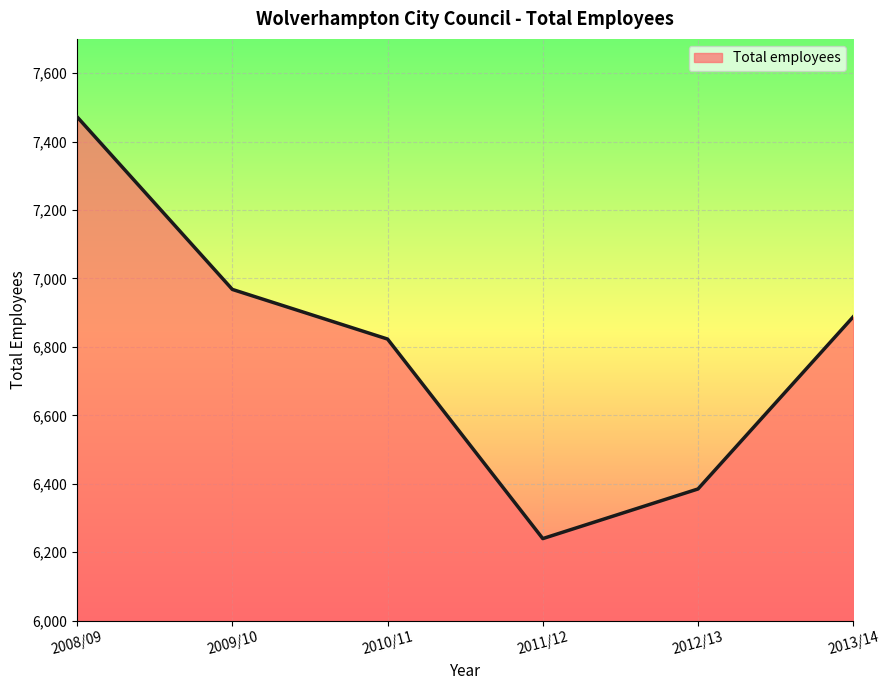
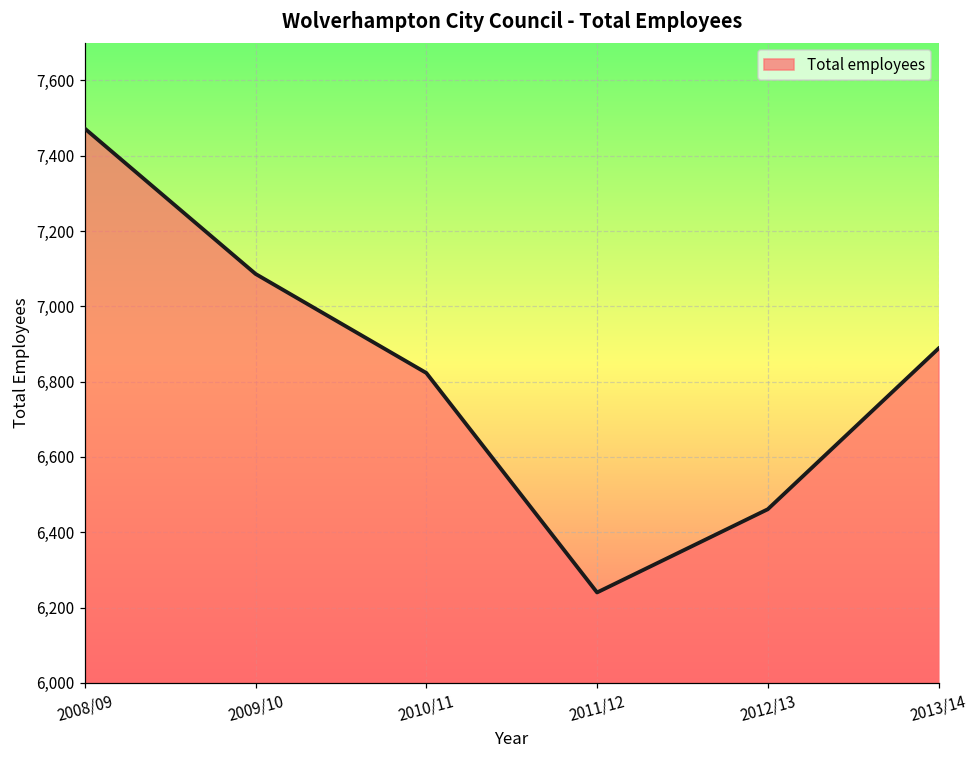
  {
    "2008/09": "7,470",
-   "2009/10": "6,970",
+   "2009/10": "7,090",
    "2010/11": "6,820",
    "2011/12": "6,240",
-   "2012/13": "6,390",
+   "2012/13": "6,460",
    "2013/14": "6,890"
  }
